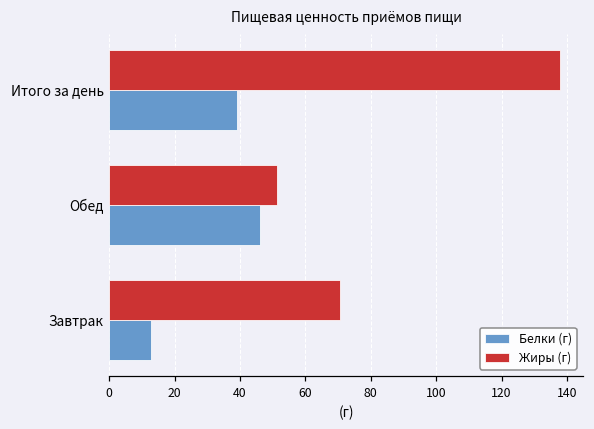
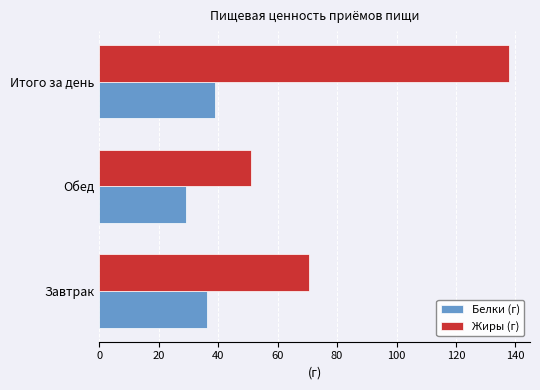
  {
    "Белки (г)": {
      "Итого за день": 39,
-     "Обед": 46,
-     "Завтрак": 13
+     "Обед": 29,
+     "Завтрак": 36
    },
    "Жиры (г)": {
      "Итого за день": 138,
      "Обед": 51,
      "Завтрак": 71
    }
  }
